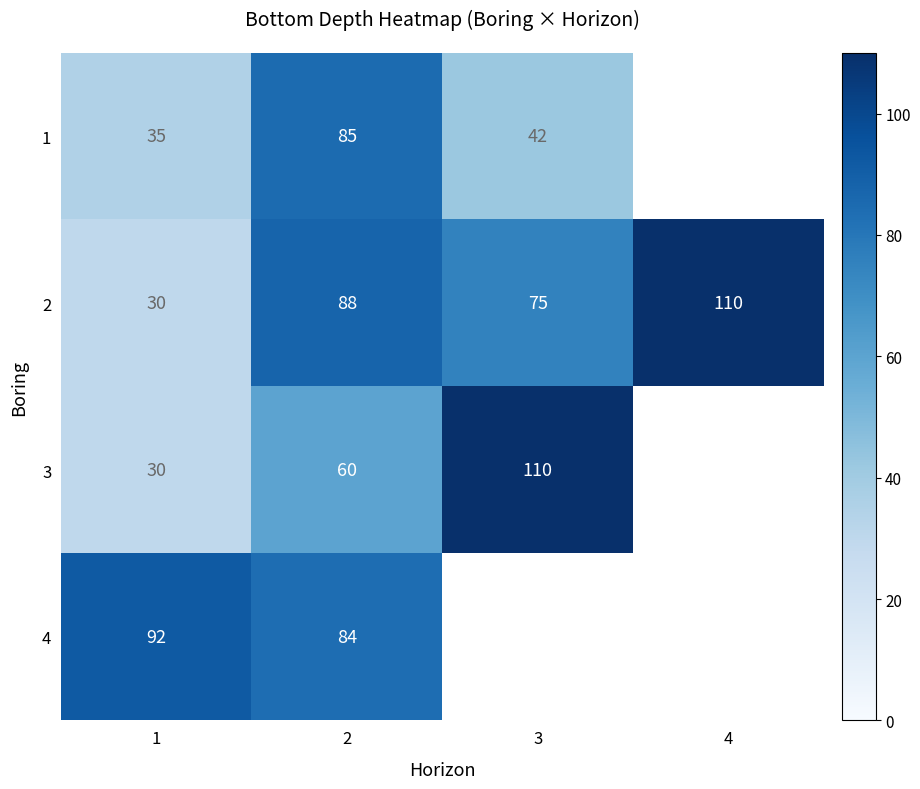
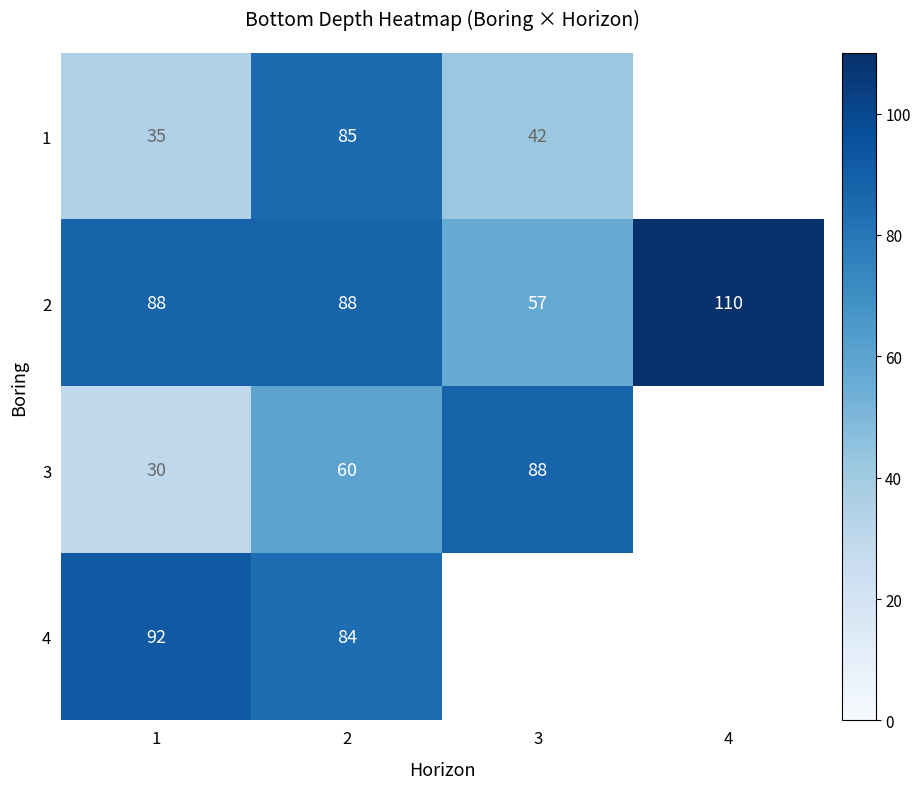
  {
    "1": {
      "1": 35,
      "2": 85,
      "3": 42
    },
    "2": {
-     "1": 30,
+     "1": 88,
      "2": 88,
-     "3": 75,
+     "3": 57,
      "4": 110
    },
    "3": {
      "1": 30,
      "2": 60,
-     "3": 110
+     "3": 88
    },
    "4": {
      "1": 92,
      "2": 84
    }
  }
